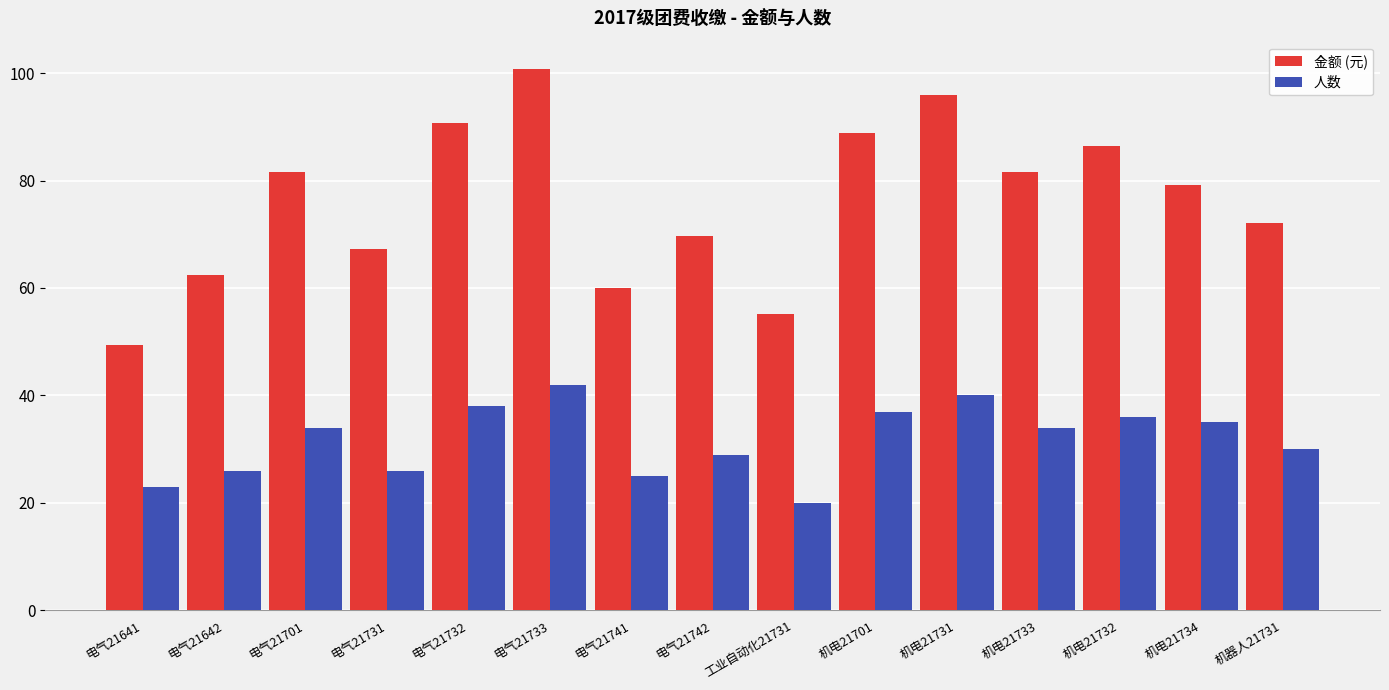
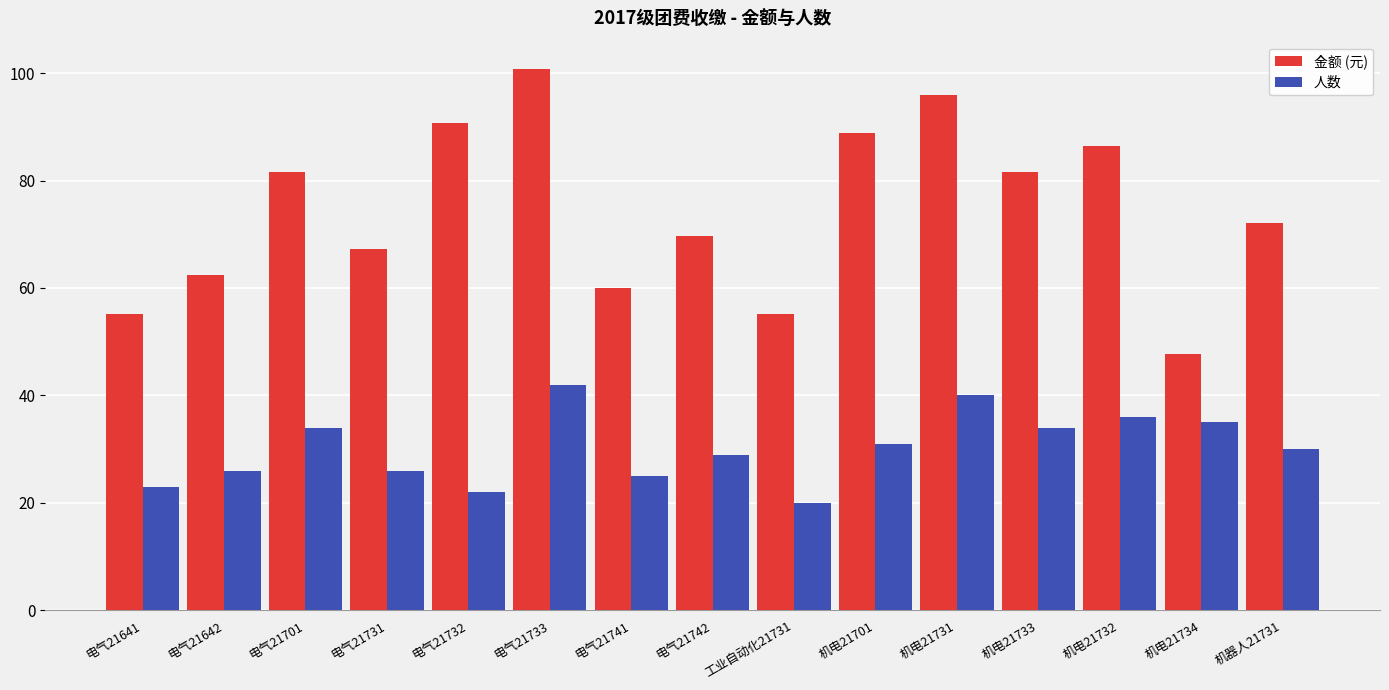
  {
    "金额 (元)": {
-     "电气21641": 49,
+     "电气21641": 55,
      "电气21642": 62,
      "电气21701": 82,
      "电气21731": 67,
      "电气21732": 91,
      "电气21733": 101,
      "电气21741": 60,
      "电气21742": 70,
      "工业自动化21731": 55,
      "机电21701": 89,
      "机电21731": 96,
      "机电21733": 82,
      "机电21732": 86,
-     "机电21734": 79,
+     "机电21734": 48,
      "机器人21731": 72
    },
    "人数": {
      "电气21641": 23,
      "电气21642": 26,
      "电气21701": 34,
      "电气21731": 26,
-     "电气21732": 38,
+     "电气21732": 22,
      "电气21733": 42,
      "电气21741": 25,
      "电气21742": 29,
      "工业自动化21731": 20,
-     "机电21701": 37,
+     "机电21701": 31,
      "机电21731": 40,
      "机电21733": 34,
      "机电21732": 36,
      "机电21734": 35,
      "机器人21731": 30
    }
  }
